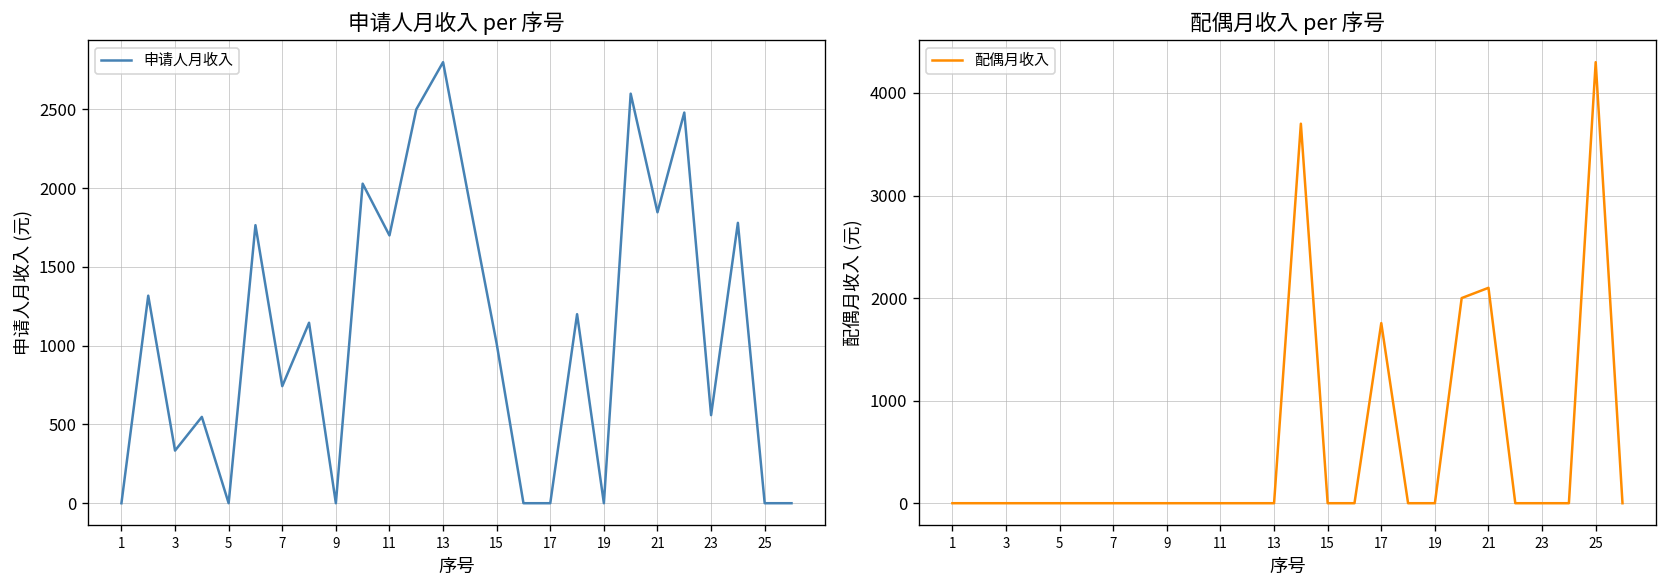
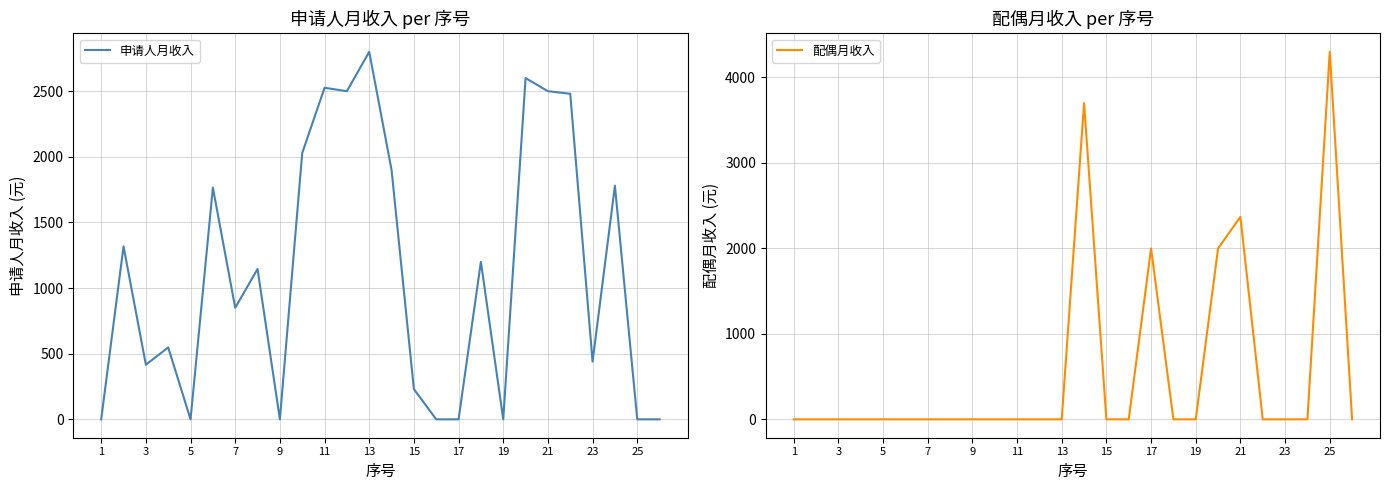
  {
    "申请人月收入 per 序号": {
      "1": 0,
-     "3": 330,
+     "3": 420,
      "5": 0,
-     "7": 740,
+     "7": 850,
      "9": 0,
-     "11": 1700,
+     "11": 2530,
      "13": 2800,
-     "15": 1010,
+     "15": 230,
      "17": 0,
      "19": 0,
-     "21": 1850,
-     "23": 560,
+     "21": 2500,
+     "23": 440,
      "25": 0
    },
    "配偶月收入 per 序号": {
      "1": 0,
      "3": 0,
      "5": 0,
      "7": 0,
      "9": 0,
      "11": 0,
      "13": 0,
      "15": 0,
-     "17": 1800,
+     "17": 2000,
      "19": 0,
-     "21": 2100,
+     "21": 2400,
      "23": 0,
      "25": 4300
    }
  }
